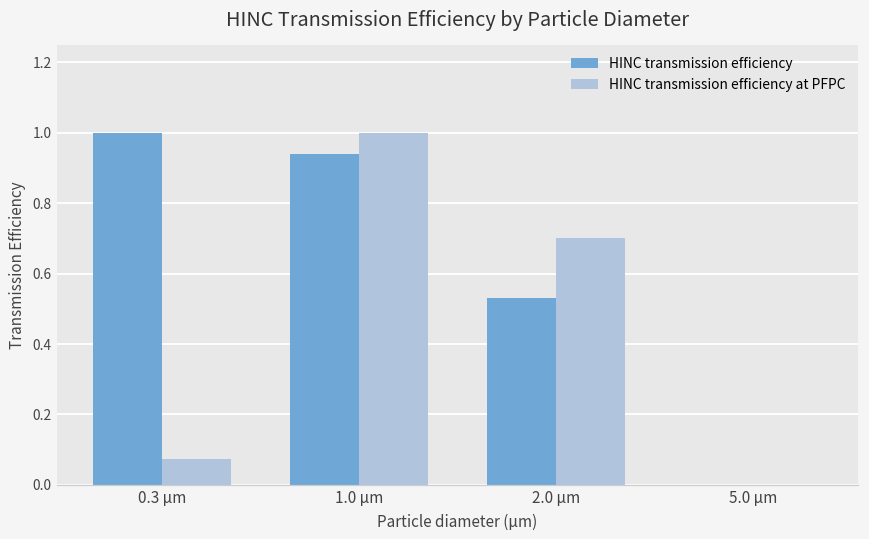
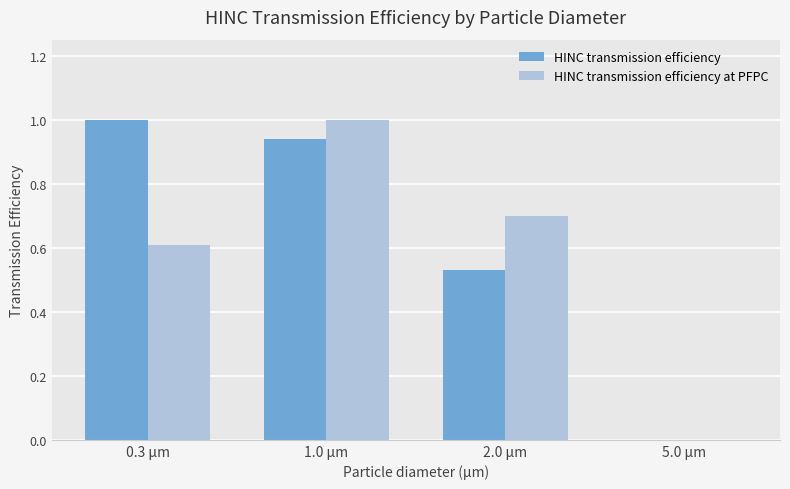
  {
    "HINC transmission efficiency": {
      "0.3 µm": 1.00,
      "1.0 µm": 0.94,
      "2.0 µm": 0.53
    },
    "HINC transmission efficiency at PFPC": {
-     "0.3 µm": 0.07,
+     "0.3 µm": 0.61,
      "1.0 µm": 1.00,
      "2.0 µm": 0.70
    }
  }
